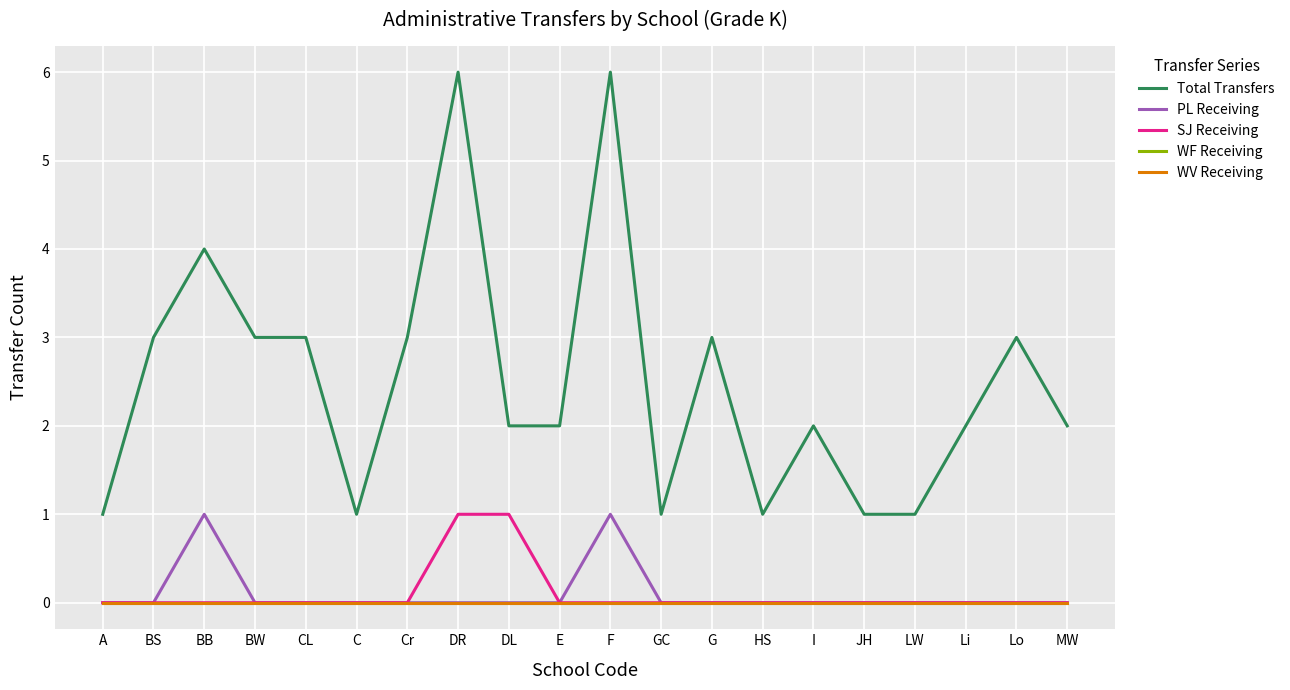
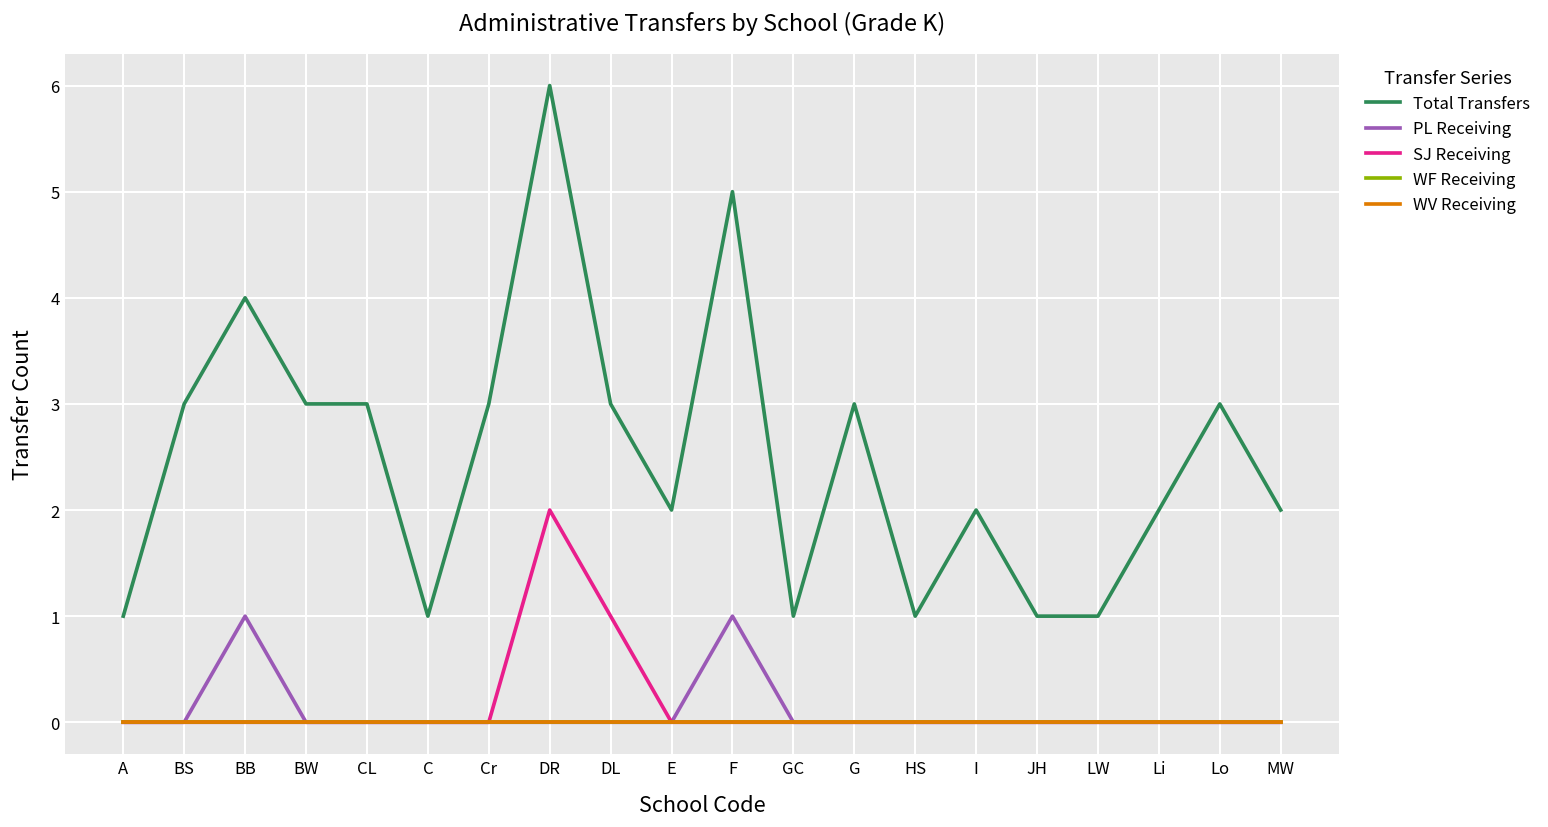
  {
    "Total Transfers": {
      "A": 1,
      "BS": 3,
      "BB": 4,
      "BW": 3,
      "CL": 3,
      "C": 1,
      "Cr": 3,
      "DR": 6,
-     "DL": 2,
+     "DL": 3,
      "E": 2,
-     "F": 6,
+     "F": 5,
      "GC": 1,
      "G": 3,
      "HS": 1,
      "I": 2,
      "JH": 1,
      "LW": 1,
      "Li": 2,
      "Lo": 3,
      "MW": 2
    },
    "PL Receiving": {
      "BB": 1,
      "F": 1
    },
    "SJ Receiving": {
-     "DR": 1,
+     "DR": 2,
      "DL": 1
    }
  }
